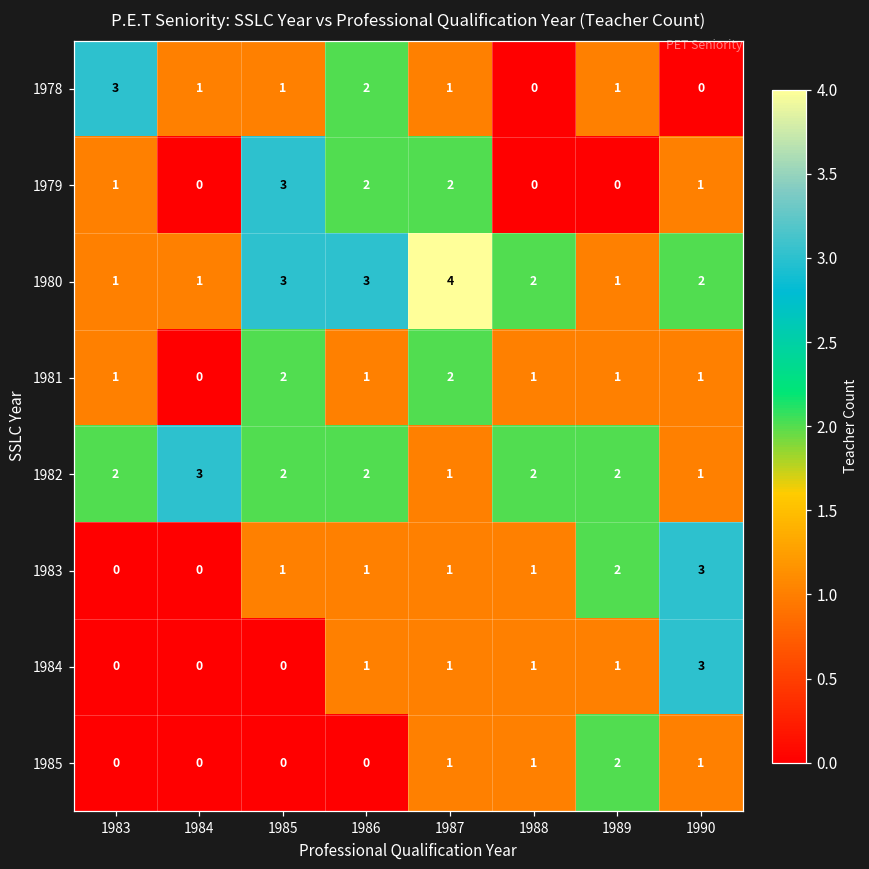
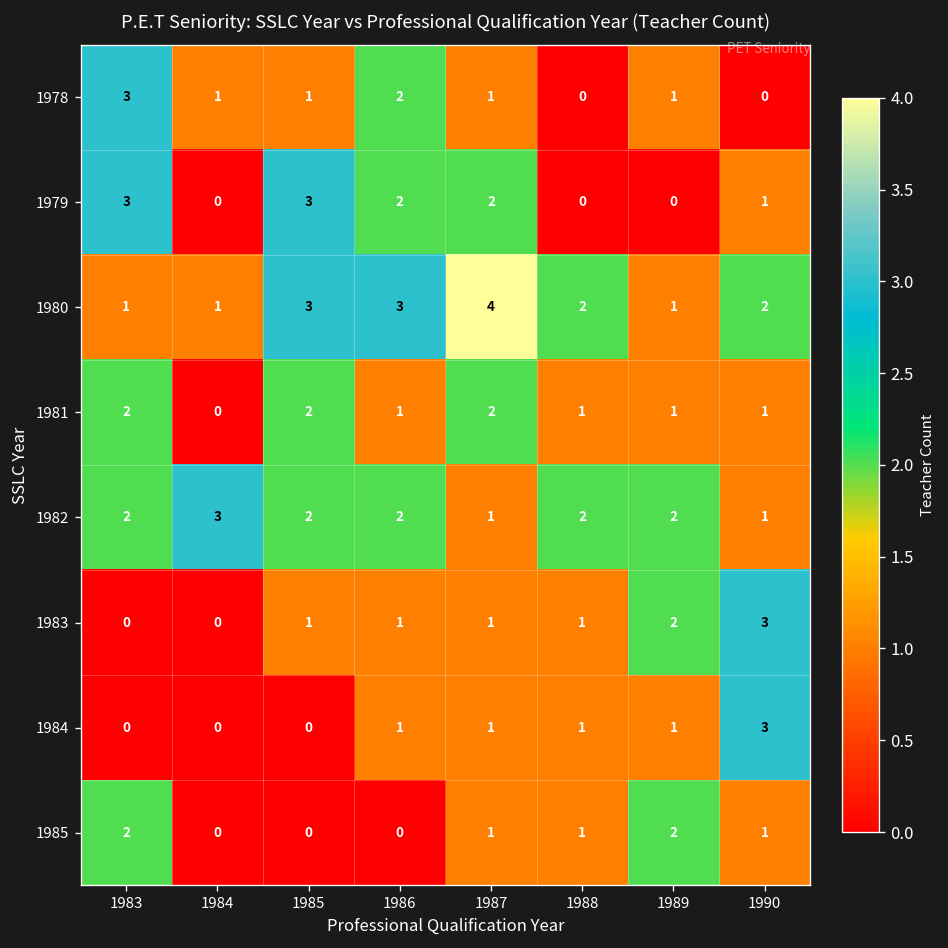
  {
    "1978": {
      "1983": 3,
      "1984": 1,
      "1985": 1,
      "1986": 2,
      "1987": 1,
      "1988": 0,
      "1989": 1,
      "1990": 0
    },
    "1979": {
-     "1983": 1,
+     "1983": 3,
      "1984": 0,
      "1985": 3,
      "1986": 2,
      "1987": 2,
      "1988": 0,
      "1989": 0,
      "1990": 1
    },
    "1980": {
      "1983": 1,
      "1984": 1,
      "1985": 3,
      "1986": 3,
      "1987": 4,
      "1988": 2,
      "1989": 1,
      "1990": 2
    },
    "1981": {
-     "1983": 1,
+     "1983": 2,
      "1984": 0,
      "1985": 2,
      "1986": 1,
      "1987": 2,
      "1988": 1,
      "1989": 1,
      "1990": 1
    },
    "1982": {
      "1983": 2,
      "1984": 3,
      "1985": 2,
      "1986": 2,
      "1987": 1,
      "1988": 2,
      "1989": 2,
      "1990": 1
    },
    "1983": {
      "1983": 0,
      "1984": 0,
      "1985": 1,
      "1986": 1,
      "1987": 1,
      "1988": 1,
      "1989": 2,
      "1990": 3
    },
    "1984": {
      "1983": 0,
      "1984": 0,
      "1985": 0,
      "1986": 1,
      "1987": 1,
      "1988": 1,
      "1989": 1,
      "1990": 3
    },
    "1985": {
-     "1983": 0,
+     "1983": 2,
      "1984": 0,
      "1985": 0,
      "1986": 0,
      "1987": 1,
      "1988": 1,
      "1989": 2,
      "1990": 1
    }
  }
